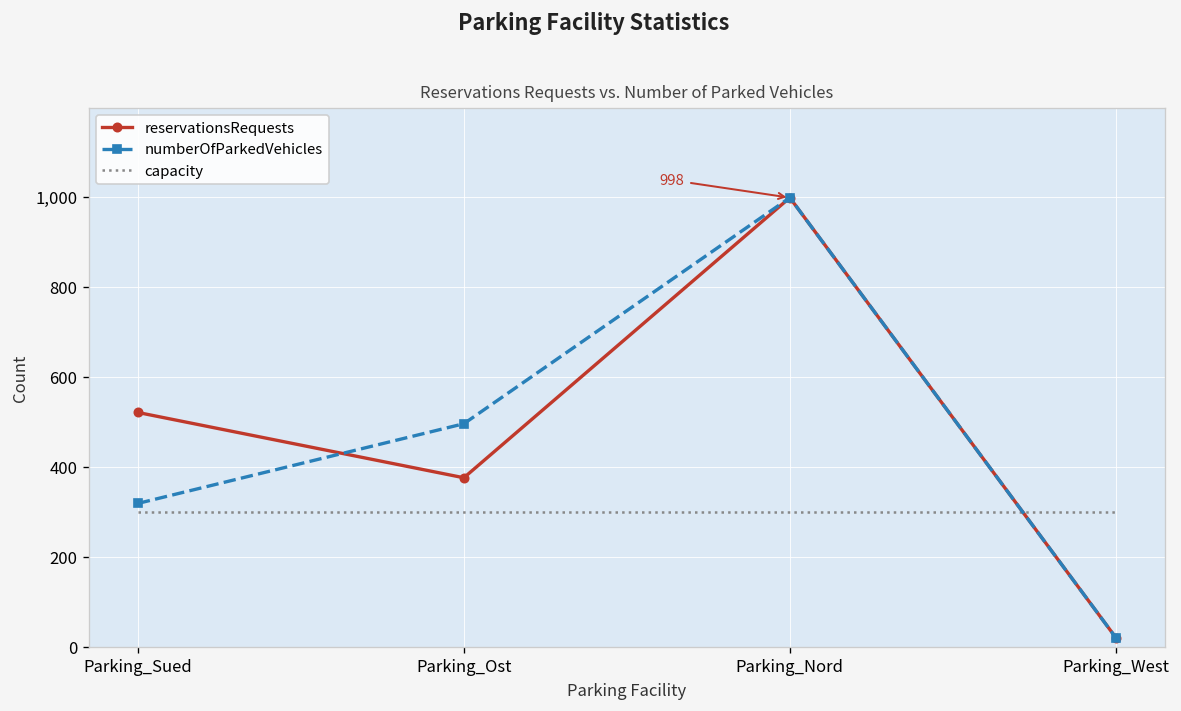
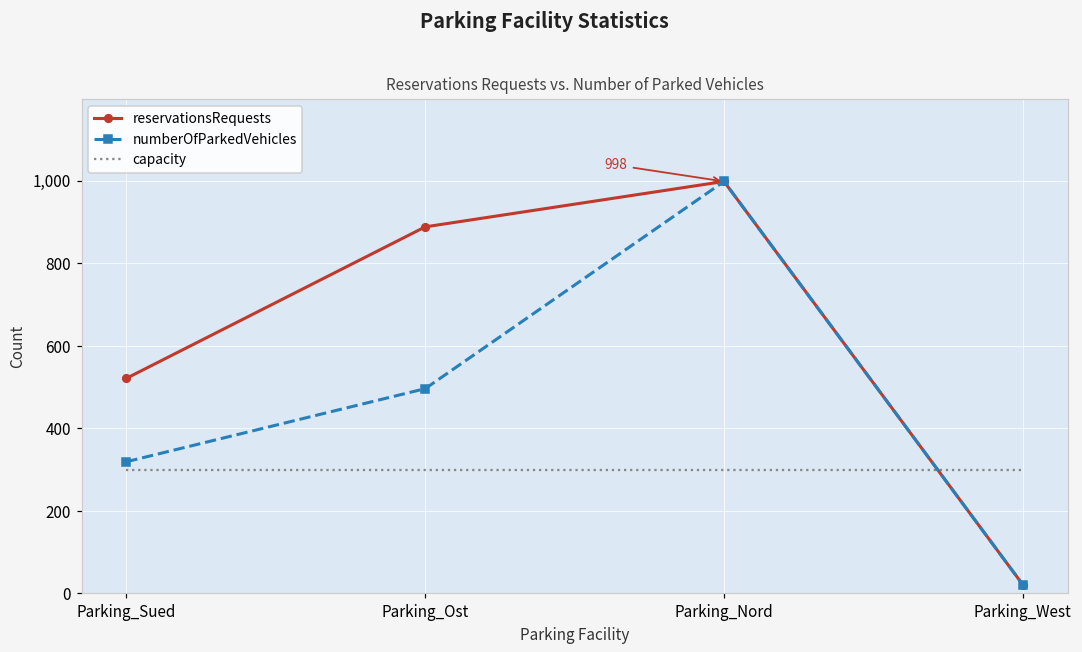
  {
    "reservationsRequests": {
      "Parking_Sued": 520,
-     "Parking_Ost": 380
+     "Parking_Ost": 890
    },
    "numberOfParkedVehicles": {
      "Parking_Sued": 320,
      "Parking_Ost": 500
    },
    "capacity": {
      "Parking_Sued": 300,
      "Parking_Ost": 300,
      "Parking_Nord": 300,
      "Parking_West": 300
    }
  }
